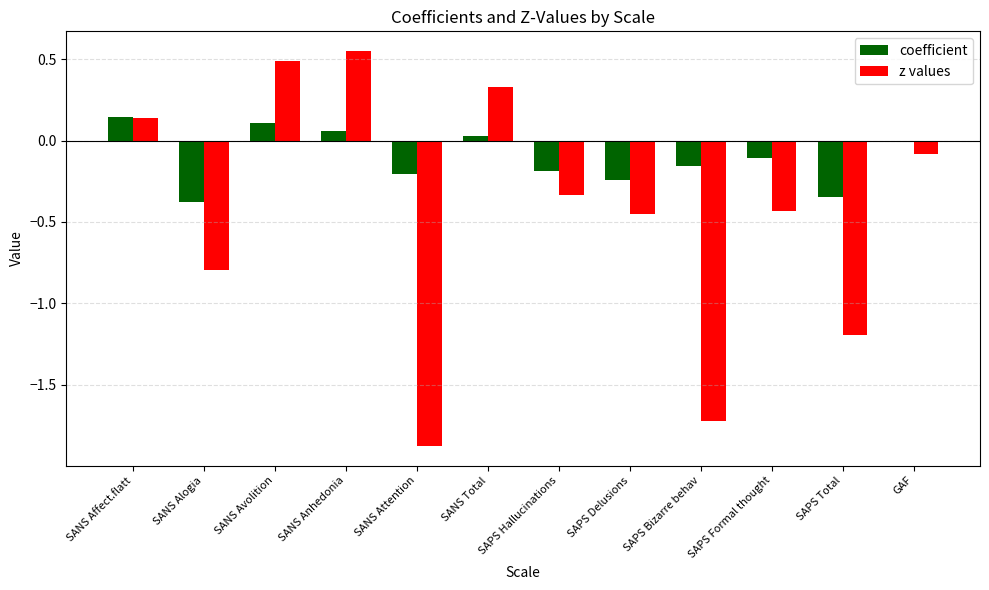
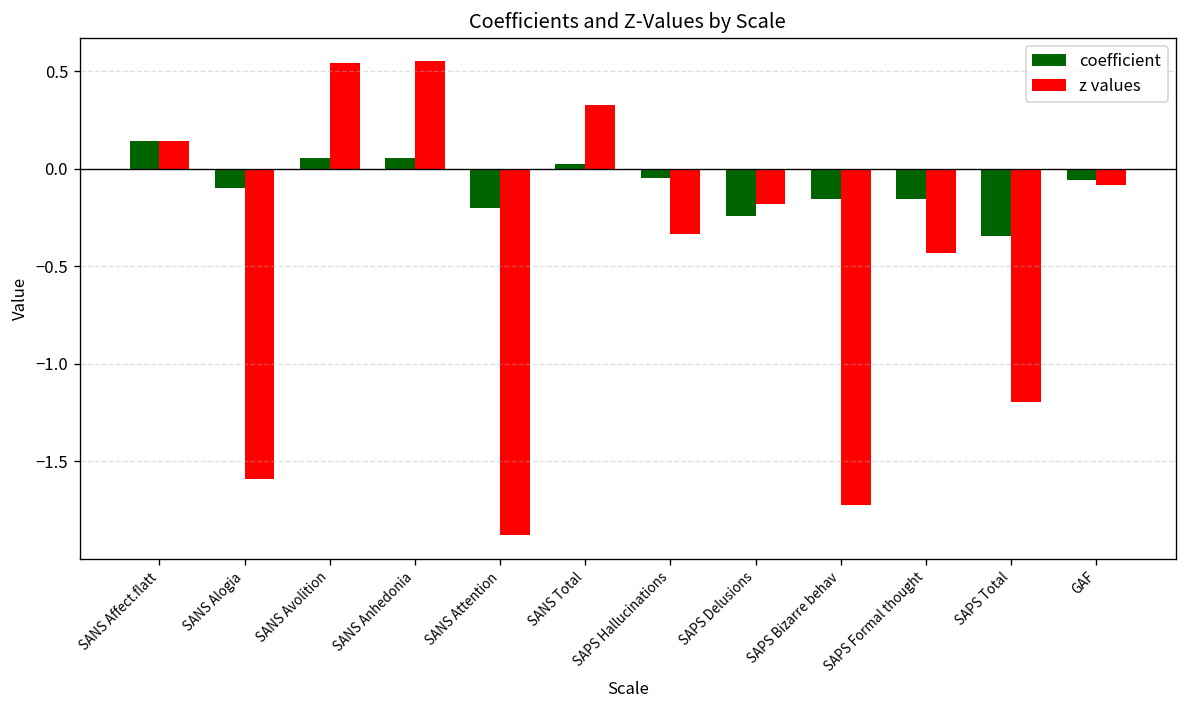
  {
    "coefficient": {
      "SANS Affect.flatt": 0.14,
-     "SANS Alogia": -0.37,
-     "SANS Avolition": 0.11,
+     "SANS Alogia": -0.10,
+     "SANS Avolition": 0.06,
      "SANS Anhedonia": 0.06,
      "SANS Attention": -0.20,
      "SANS Total": 0.03,
-     "SAPS Hallucinations": -0.19,
+     "SAPS Hallucinations": -0.05,
      "SAPS Delusions": -0.24,
      "SAPS Bizarre behav": -0.15,
-     "SAPS Formal thought": -0.11,
+     "SAPS Formal thought": -0.16,
      "SAPS Total": -0.35,
-     "GAF": 0.00
+     "GAF": -0.06
    },
    "z values": {
      "SANS Affect.flatt": 0.14,
-     "SANS Alogia": -0.80,
-     "SANS Avolition": 0.49,
+     "SANS Alogia": -1.59,
+     "SANS Avolition": 0.54,
      "SANS Anhedonia": 0.55,
      "SANS Attention": -1.88,
      "SANS Total": 0.33,
      "SAPS Hallucinations": -0.34,
-     "SAPS Delusions": -0.45,
+     "SAPS Delusions": -0.18,
      "SAPS Bizarre behav": -1.72,
      "SAPS Formal thought": -0.43,
      "SAPS Total": -1.19,
      "GAF": -0.09
    }
  }
